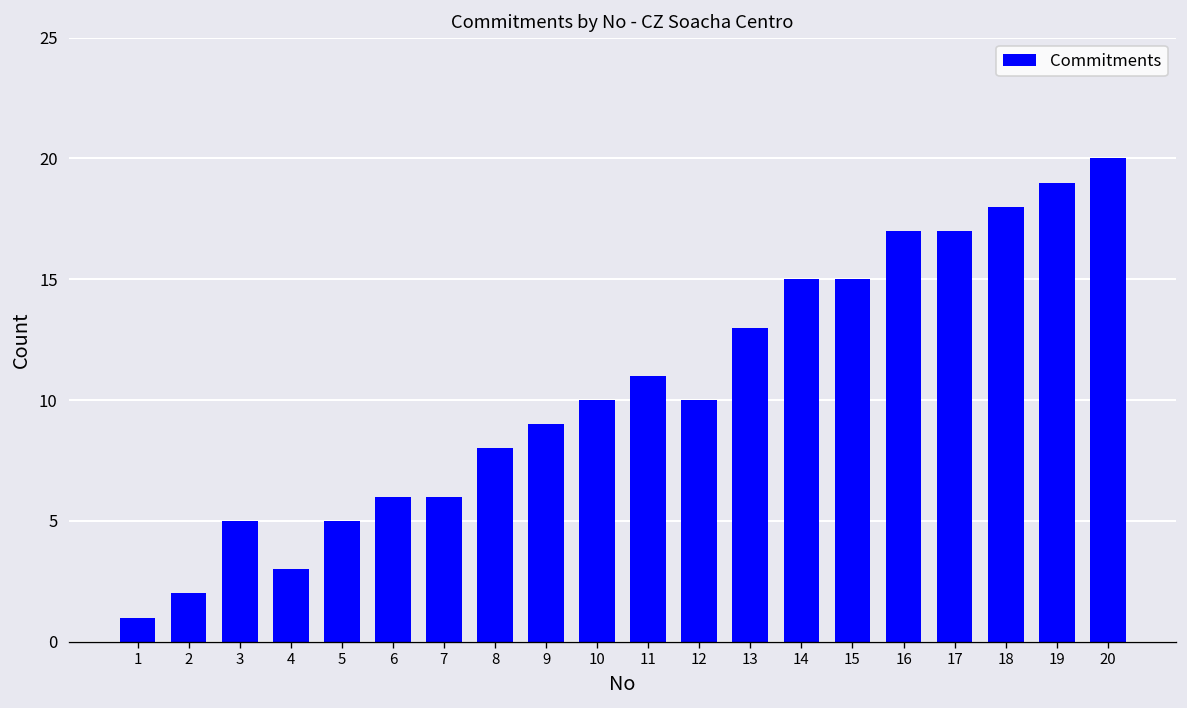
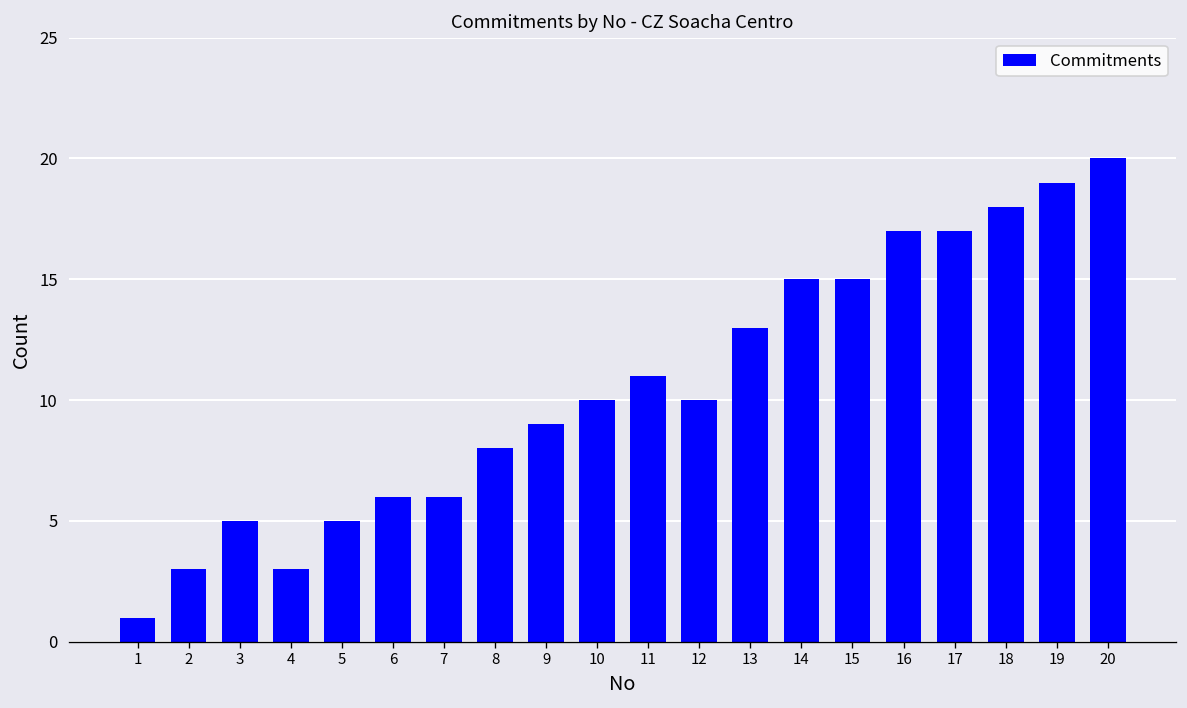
  {
    "1": 1,
-   "2": 2,
+   "2": 3,
    "3": 5,
    "4": 3,
    "5": 5,
    "6": 6,
    "7": 6,
    "8": 8,
    "9": 9,
    "10": 10,
    "11": 11,
    "12": 10,
    "13": 13,
    "14": 15,
    "15": 15,
    "16": 17,
    "17": 17,
    "18": 18,
    "19": 19,
    "20": 20
  }
